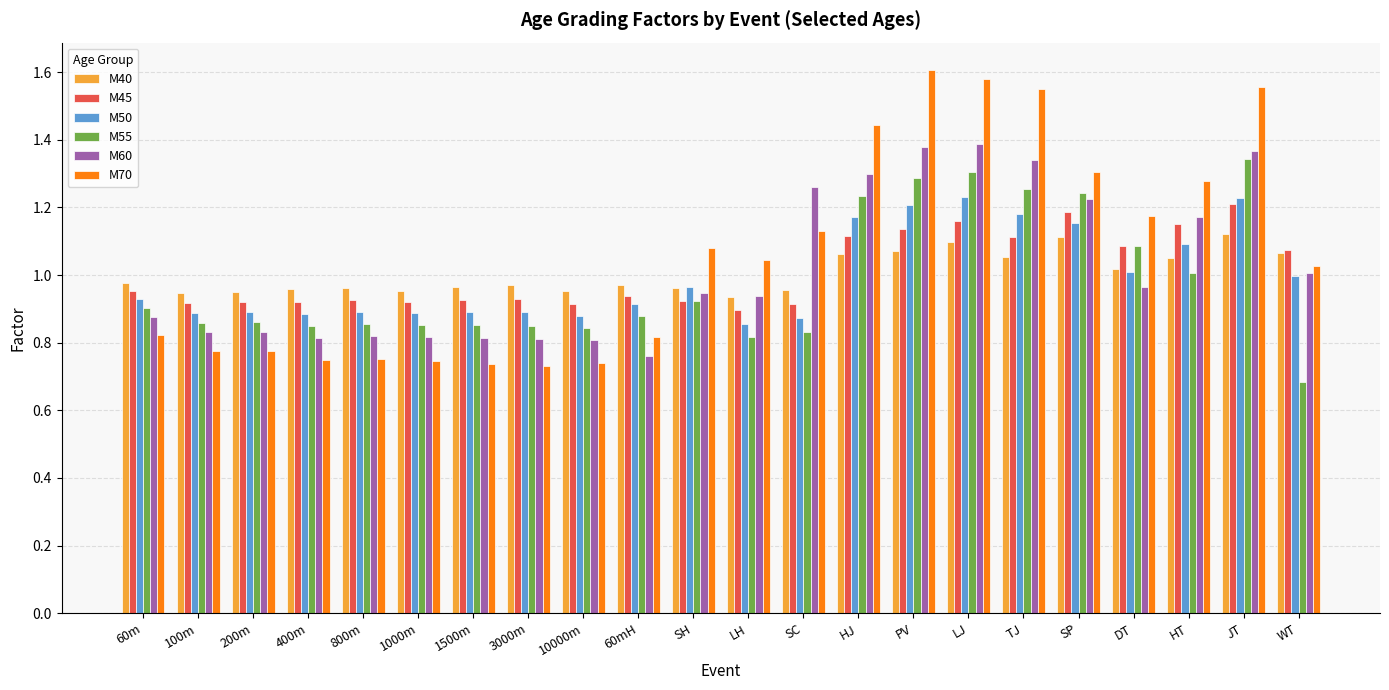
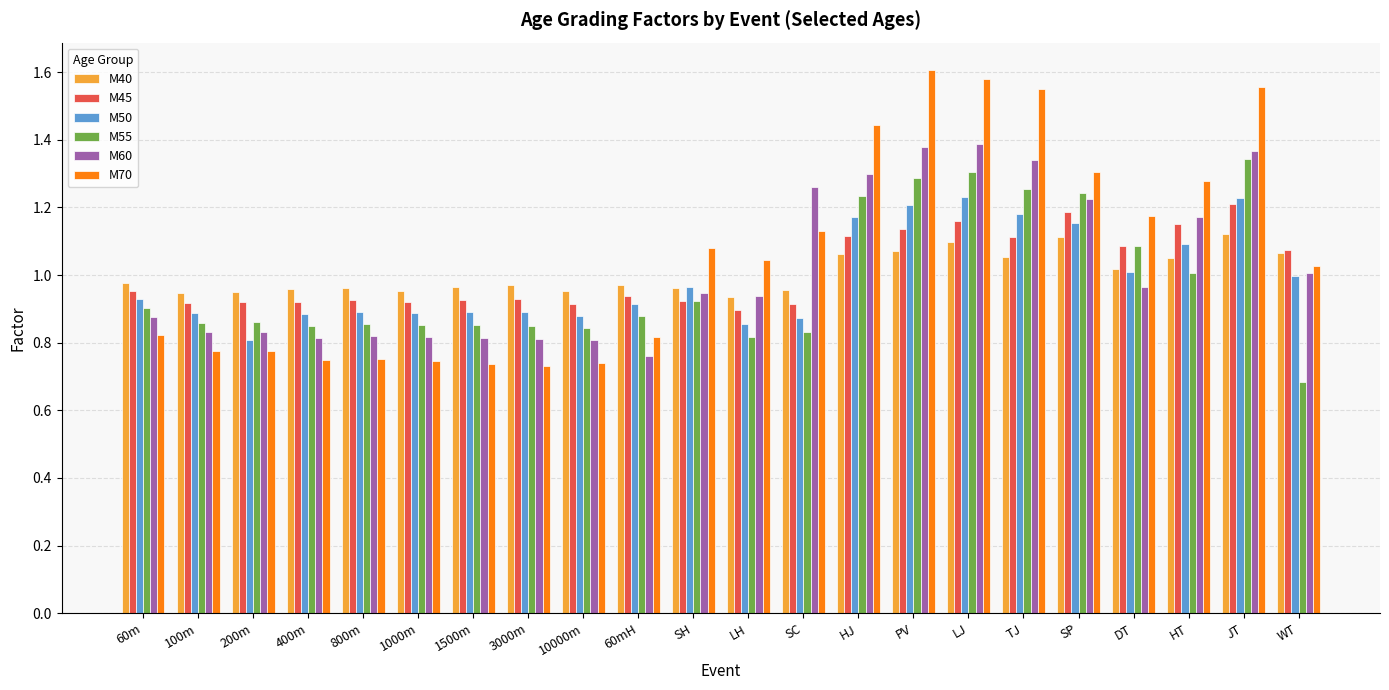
  {
    "M45": {
      "60m": 0.95,
      "100m": 0.92,
      "200m": 0.92,
      "400m": 0.92,
      "800m": 0.93,
      "1000m": 0.92,
      "1500m": 0.93,
      "3000m": 0.93,
      "10000m": 0.92,
      "60mH": 0.94,
      "SH": 0.92,
      "LH": 0.90,
      "SC": 0.91,
      "HJ": 1.12,
      "PV": 1.14,
      "LJ": 1.16,
      "TJ": 1.11,
      "SP": 1.19,
      "DT": 1.09,
      "HT": 1.15,
      "JT": 1.21,
      "WT": 1.07
    },
    "M50": {
      "60m": 0.93,
      "100m": 0.89,
-     "200m": 0.89,
+     "200m": 0.81,
      "400m": 0.88,
      "800m": 0.89,
      "1000m": 0.89,
      "1500m": 0.89,
      "3000m": 0.89,
      "10000m": 0.88,
      "60mH": 0.91,
      "SH": 0.97,
      "LH": 0.86,
      "SC": 0.87,
      "HJ": 1.17,
      "PV": 1.21,
      "LJ": 1.23,
      "TJ": 1.18,
      "SP": 1.16,
      "DT": 1.01,
      "HT": 1.09,
      "JT": 1.23,
      "WT": 1.00
    },
    "M55": {
      "60m": 0.90,
      "100m": 0.86,
      "200m": 0.86,
      "400m": 0.85,
      "800m": 0.86,
      "1000m": 0.85,
      "1500m": 0.85,
      "3000m": 0.85,
      "10000m": 0.84,
      "60mH": 0.88,
      "SH": 0.92,
      "LH": 0.82,
      "SC": 0.83,
      "HJ": 1.23,
      "PV": 1.29,
      "LJ": 1.31,
      "TJ": 1.26,
      "SP": 1.24,
      "DT": 1.09,
      "HT": 1.01,
      "JT": 1.34,
      "WT": 0.69
    },
    "M60": {
      "60m": 0.88,
      "100m": 0.83,
      "200m": 0.83,
      "400m": 0.81,
      "800m": 0.82,
      "1000m": 0.82,
      "1500m": 0.81,
      "3000m": 0.81,
      "10000m": 0.81,
      "60mH": 0.76,
      "SH": 0.95,
      "LH": 0.94,
      "SC": 1.26,
      "HJ": 1.30,
      "PV": 1.38,
      "LJ": 1.39,
      "TJ": 1.34,
      "SP": 1.23,
      "DT": 0.97,
      "HT": 1.17,
      "JT": 1.37,
      "WT": 1.01
    }
  }
